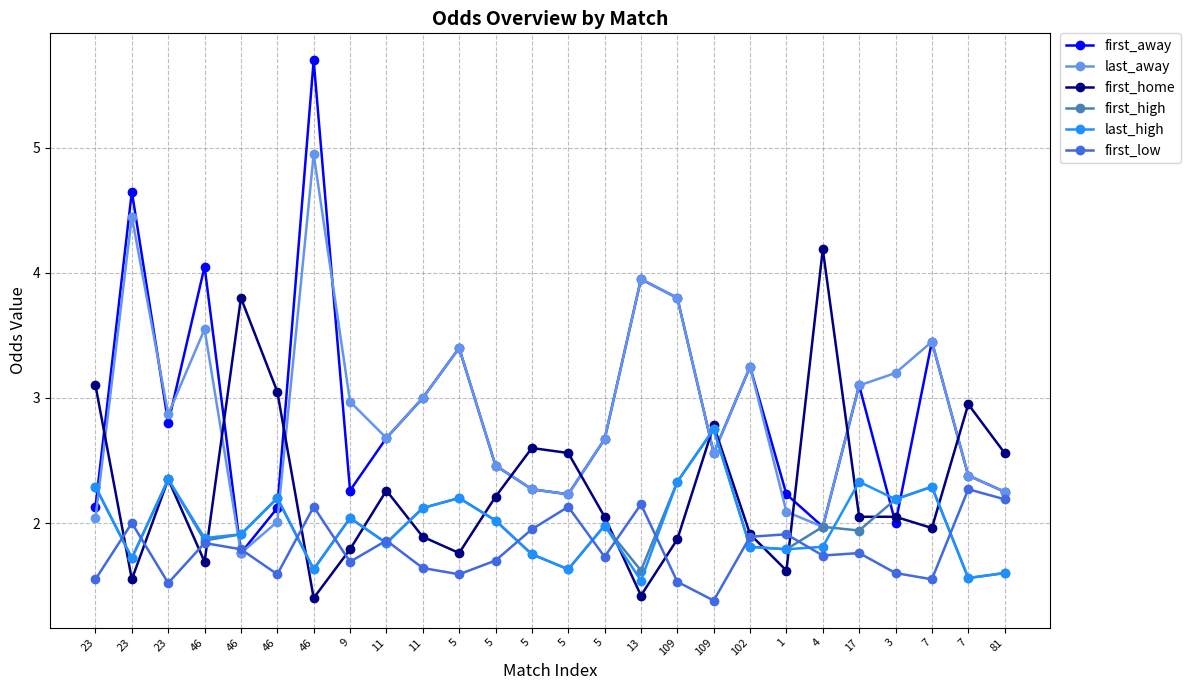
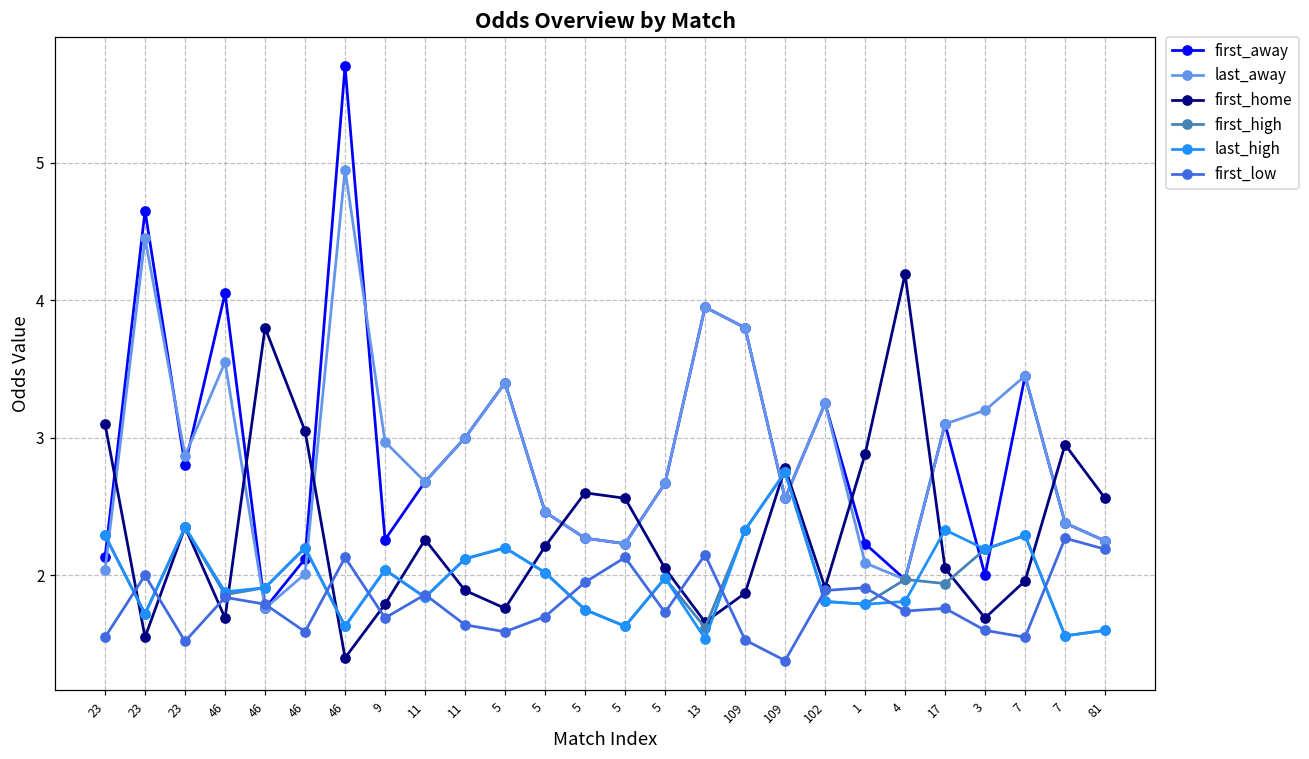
  {
    "first_away": {
      "9": 2.26,
      "1": 2.23,
      "3": 2.00
    },
    "first_home": {
      "9": 1.79,
-     "13": 1.42,
-     "1": 1.62,
+     "13": 1.66,
+     "1": 2.88,
      "4": 4.19,
      "17": 2.05,
-     "3": 2.05,
+     "3": 1.69,
      "81": 2.56
    },
    "last_high": {
      "13": 1.54,
      "4": 1.81,
      "17": 2.33
    }
  }
